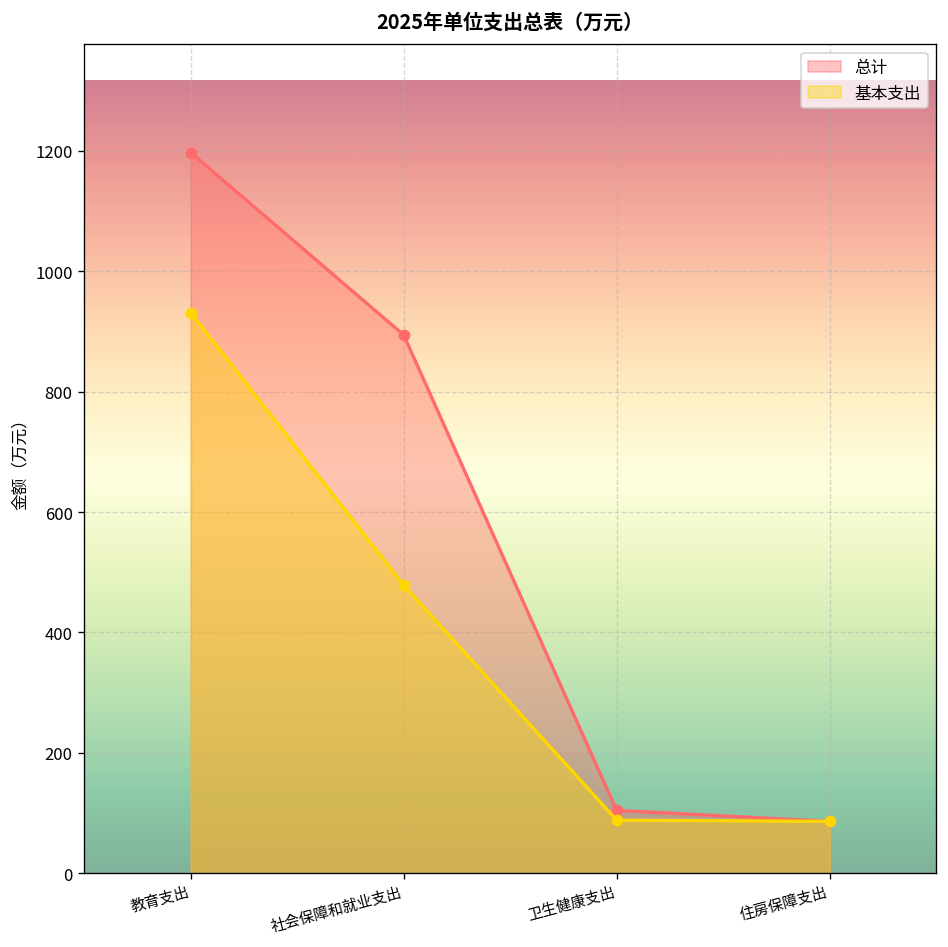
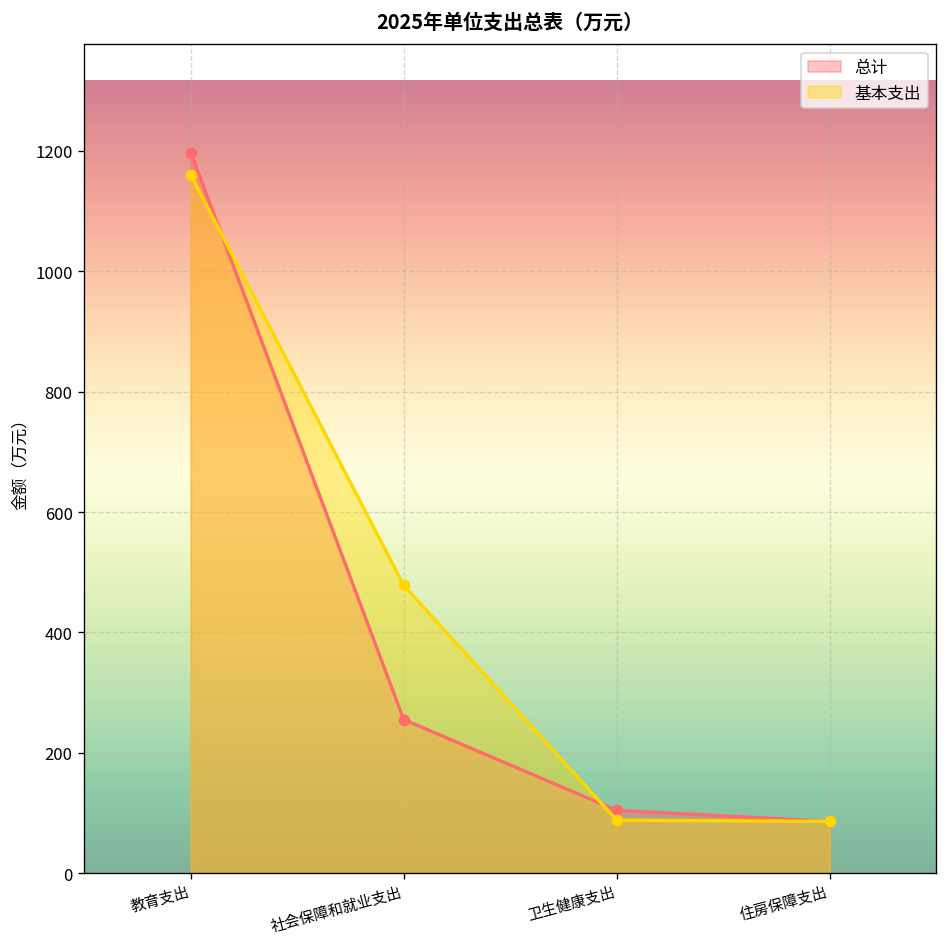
  {
    "总计": {
      "教育支出": 1200,
-     "社会保障和就业支出": 890,
+     "社会保障和就业支出": 260,
      "卫生健康支出": 100
    },
    "基本支出": {
-     "教育支出": 930,
+     "教育支出": 1160,
      "社会保障和就业支出": 480,
      "卫生健康支出": 90
    }
  }
